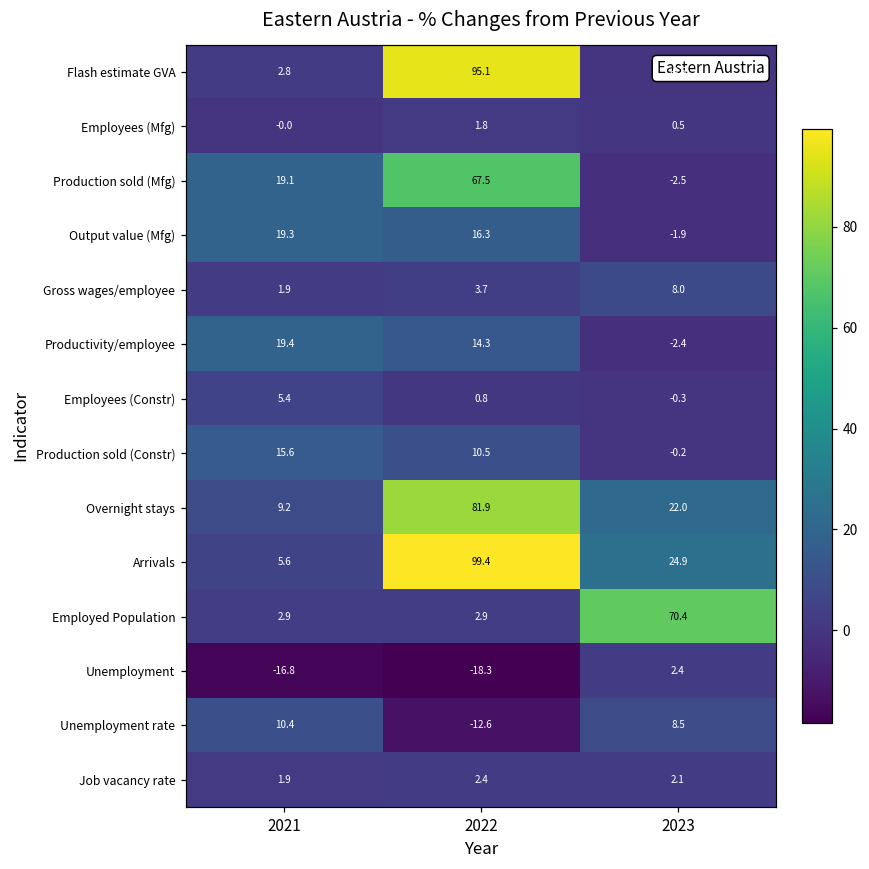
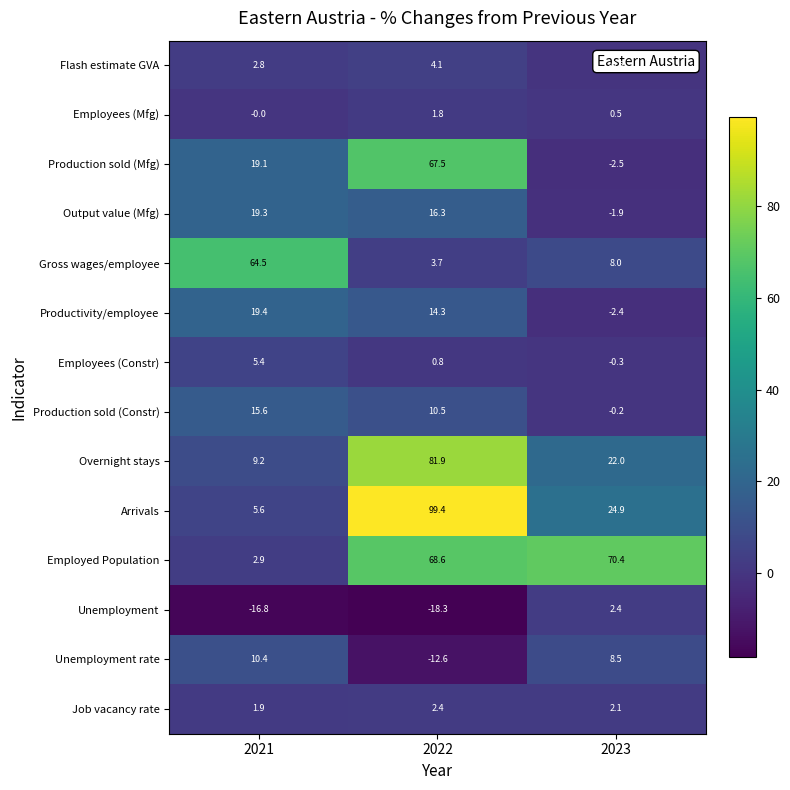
  {
    "Flash estimate GVA": {
      "2021": 2.8,
-     "2022": 95.1
+     "2022": 4.1
    },
    "Employees (Mfg)": {
      "2021": -0.0,
      "2022": 1.8,
      "2023": 0.5
    },
    "Production sold (Mfg)": {
      "2021": 19.1,
      "2022": 67.5,
      "2023": -2.5
    },
    "Output value (Mfg)": {
      "2021": 19.3,
      "2022": 16.3,
      "2023": -1.9
    },
    "Gross wages/employee": {
-     "2021": 1.9,
+     "2021": 64.5,
      "2022": 3.7,
      "2023": 8.0
    },
    "Productivity/employee": {
      "2021": 19.4,
      "2022": 14.3,
      "2023": -2.4
    },
    "Employees (Constr)": {
      "2021": 5.4,
      "2022": 0.8,
      "2023": -0.3
    },
    "Production sold (Constr)": {
      "2021": 15.6,
      "2022": 10.5,
      "2023": -0.2
    },
    "Overnight stays": {
      "2021": 9.2,
      "2022": 81.9,
      "2023": 22.0
    },
    "Arrivals": {
      "2021": 5.6,
      "2022": 99.4,
      "2023": 24.9
    },
    "Employed Population": {
      "2021": 2.9,
-     "2022": 2.9,
+     "2022": 68.6,
      "2023": 70.4
    },
    "Unemployment": {
      "2021": -16.8,
      "2022": -18.3,
      "2023": 2.4
    },
    "Unemployment rate": {
      "2021": 10.4,
      "2022": -12.6,
      "2023": 8.5
    },
    "Job vacancy rate": {
      "2021": 1.9,
      "2022": 2.4,
      "2023": 2.1
    }
  }
